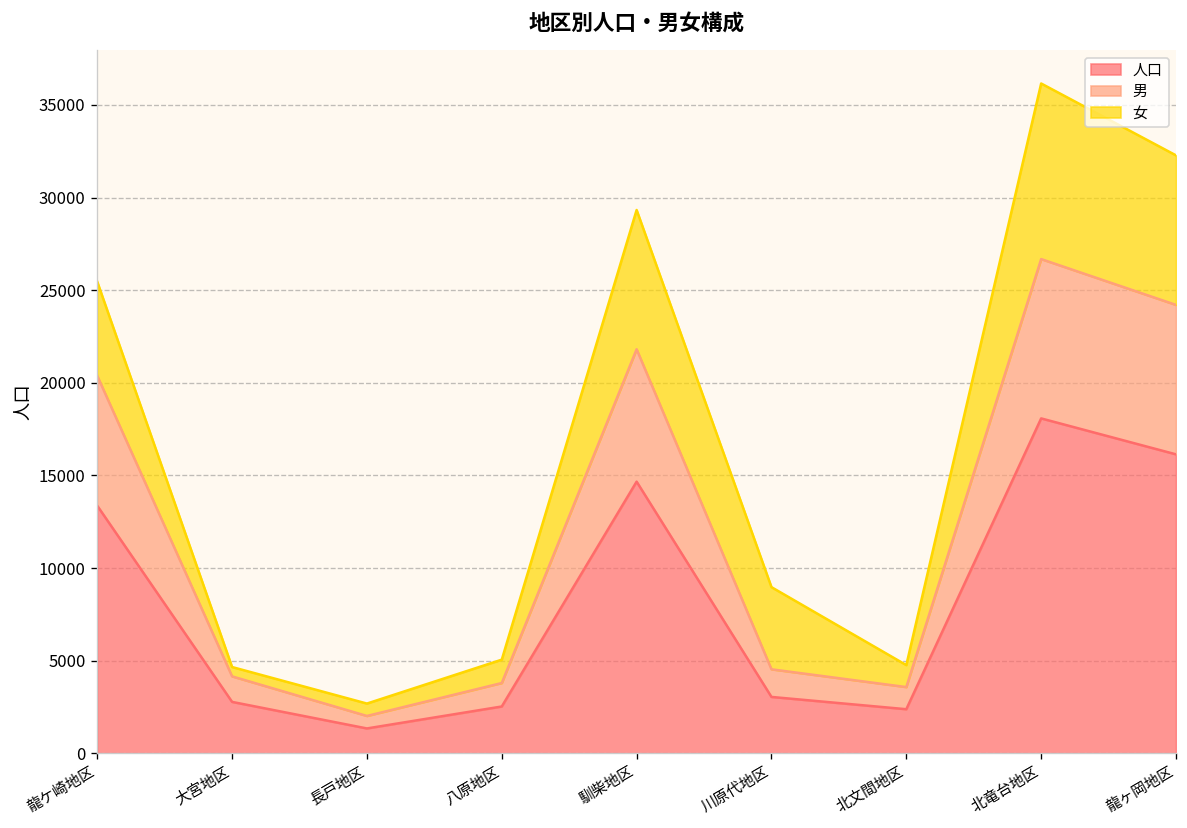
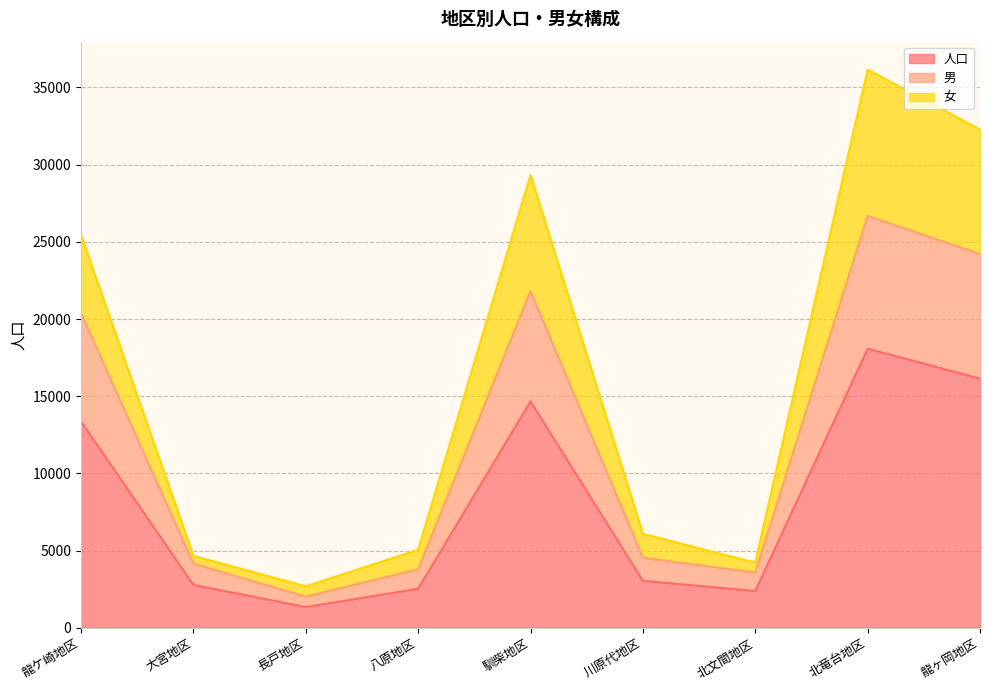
  {
    "女": {
      "龍ケ崎地区": 5100,
      "大宮地区": 500,
      "長戸地区": 700,
      "八原地区": 1300,
      "馴柴地区": 7500,
-     "川原代地区": 4400,
-     "北文間地区": 1200,
+     "川原代地区": 1600,
+     "北文間地区": 600,
      "北竜台地区": 9500,
      "龍ヶ岡地区": 8100
    }
  }
